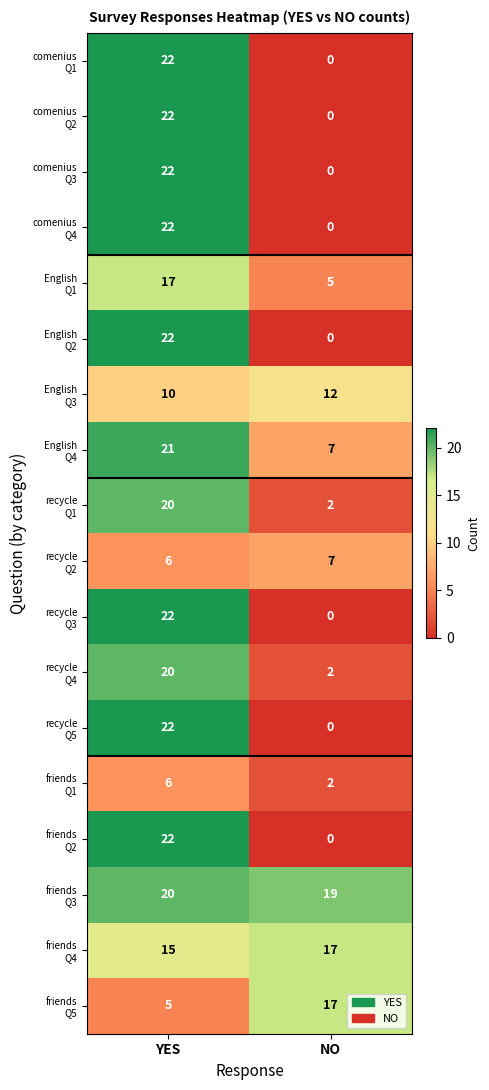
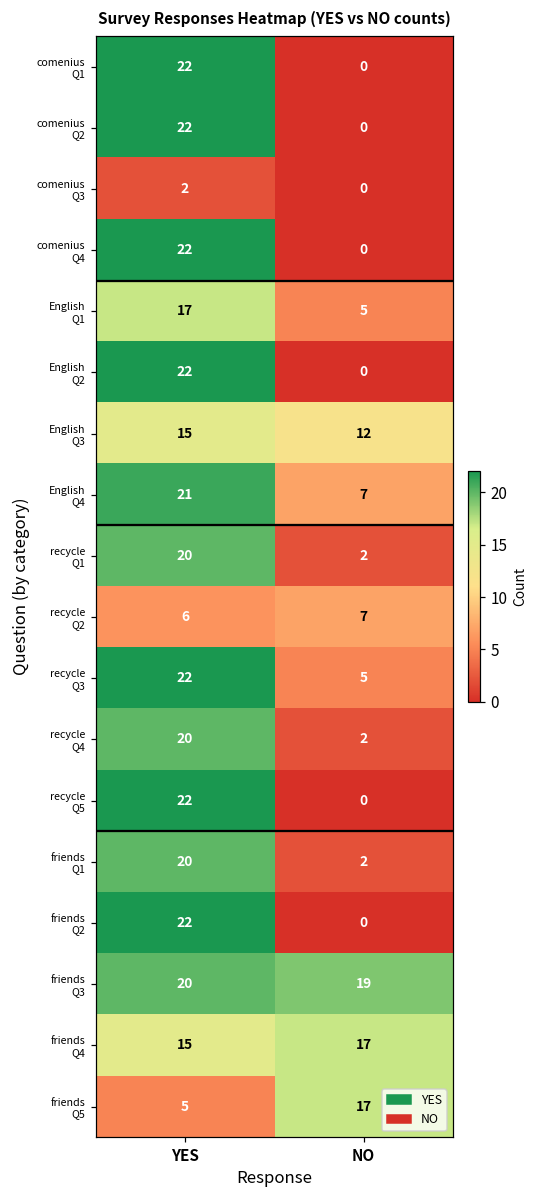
  {
    "comenius Q1": {
      "YES": 22,
      "NO": 0
    },
    "comenius Q2": {
      "YES": 22,
      "NO": 0
    },
    "comenius Q3": {
-     "YES": 22,
+     "YES": 2,
      "NO": 0
    },
    "comenius Q4": {
      "YES": 22,
      "NO": 0
    },
    "English Q1": {
      "YES": 17,
      "NO": 5
    },
    "English Q2": {
      "YES": 22,
      "NO": 0
    },
    "English Q3": {
-     "YES": 10,
+     "YES": 15,
      "NO": 12
    },
    "English Q4": {
      "YES": 21,
      "NO": 7
    },
    "recycle Q1": {
      "YES": 20,
      "NO": 2
    },
    "recycle Q2": {
      "YES": 6,
      "NO": 7
    },
    "recycle Q3": {
      "YES": 22,
-     "NO": 0
+     "NO": 5
    },
    "recycle Q4": {
      "YES": 20,
      "NO": 2
    },
    "recycle Q5": {
      "YES": 22,
      "NO": 0
    },
    "friends Q1": {
-     "YES": 6,
+     "YES": 20,
      "NO": 2
    },
    "friends Q2": {
      "YES": 22,
      "NO": 0
    },
    "friends Q3": {
      "YES": 20,
      "NO": 19
    },
    "friends Q4": {
      "YES": 15,
      "NO": 17
    },
    "friends Q5": {
      "YES": 5,
      "NO": 17
    }
  }
